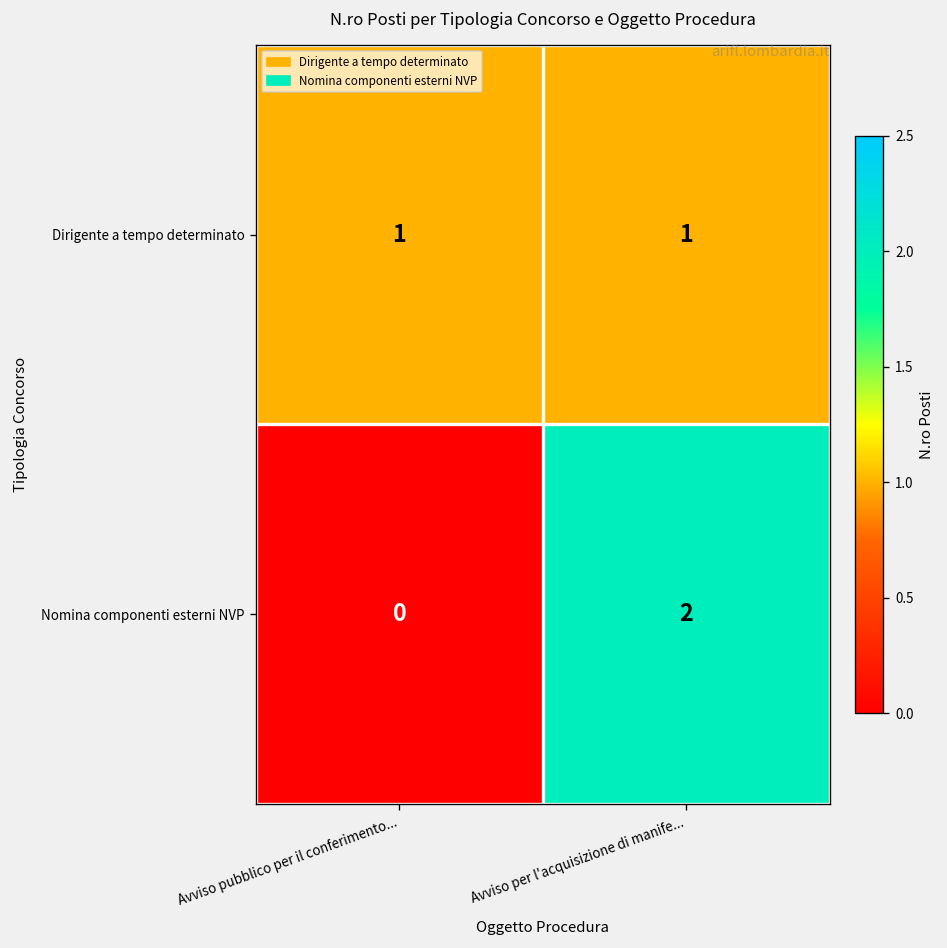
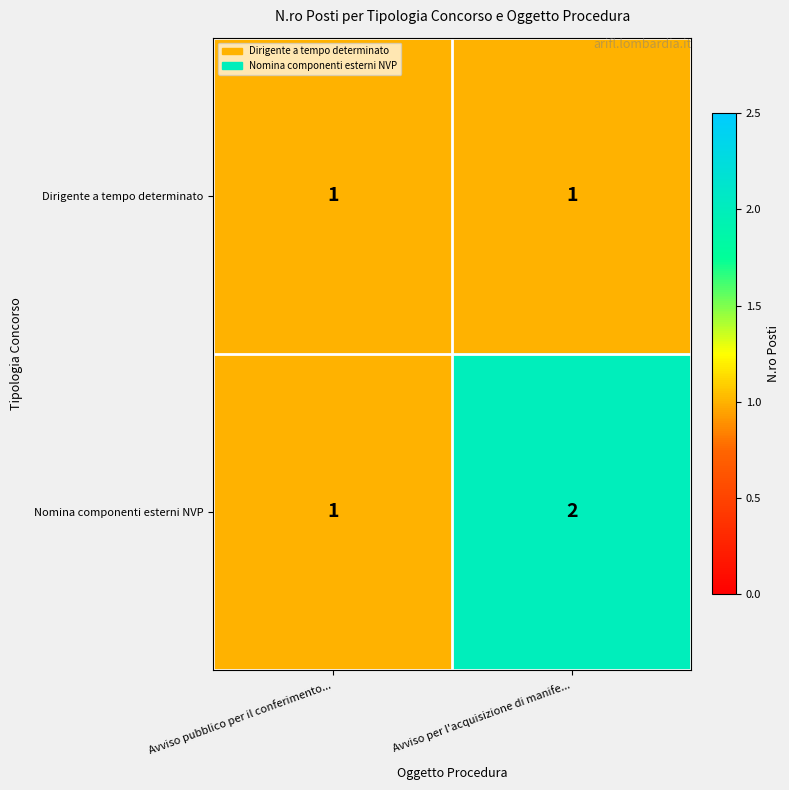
  {
    "Dirigente a tempo determinato": {
      "Avviso pubblico per il conferimento...": 1
    },
    "Nomina componenti esterni NVP": {
-     "Avviso pubblico per il conferimento...": 0,
+     "Avviso pubblico per il conferimento...": 1,
      "Avviso per l'acquisizione di manife...": 2
    }
  }
